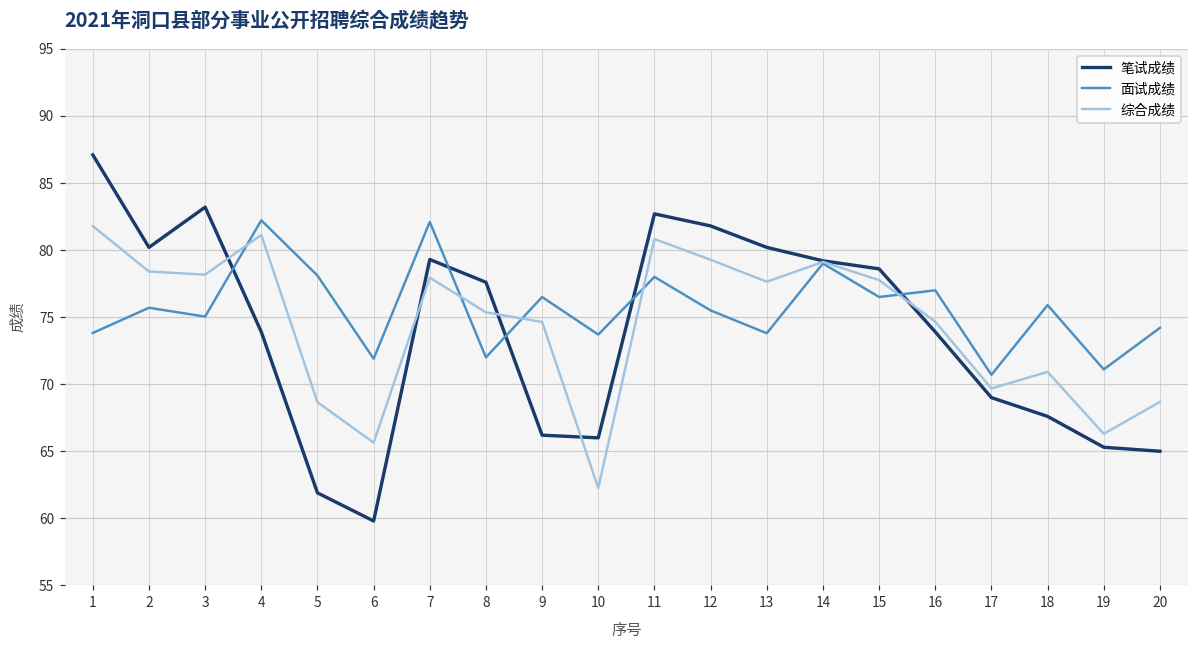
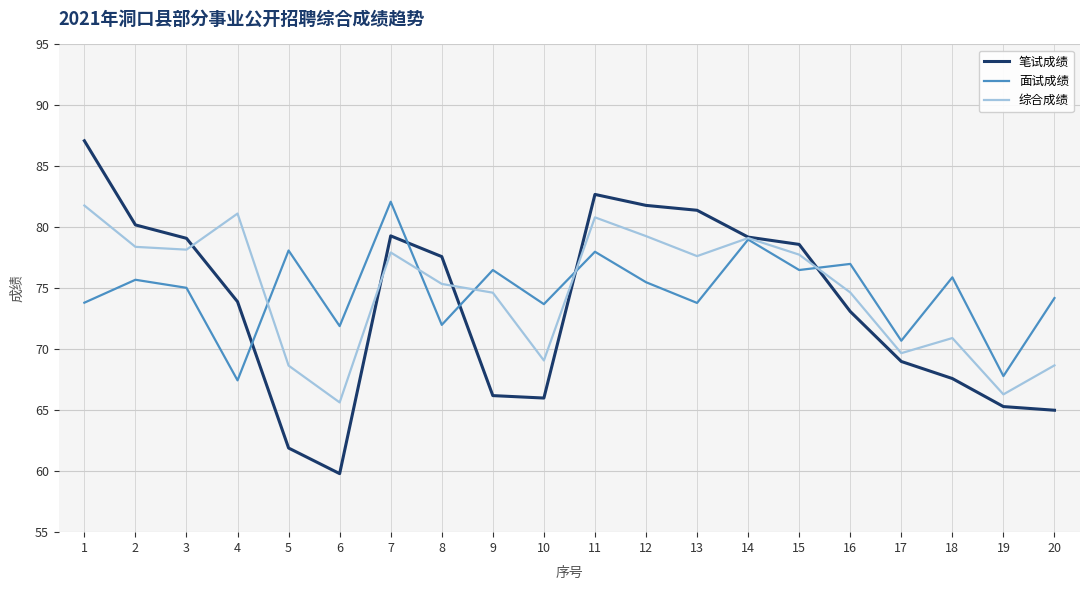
  {
    "笔试成绩": {
      "1": 87.1,
      "2": 80.2,
-     "3": 83.2,
+     "3": 79.1,
      "4": 73.9,
      "5": 61.9,
      "6": 59.8,
      "7": 79.3,
      "8": 77.6,
      "9": 66.2,
      "10": 66.0,
      "11": 82.7,
      "12": 81.8,
-     "13": 80.2,
+     "13": 81.4,
      "15": 78.6,
-     "16": 73.9,
+     "16": 73.1,
      "17": 69.0,
      "18": 67.6,
      "19": 65.3,
      "20": 65.0
    },
    "面试成绩": {
      "1": 73.8,
      "2": 75.7,
      "3": 75.0,
-     "4": 82.2,
+     "4": 67.5,
      "5": 78.1,
      "6": 71.9,
      "7": 82.1,
      "8": 72.0,
      "9": 76.5,
      "10": 73.7,
      "11": 78.0,
      "12": 75.5,
      "13": 73.8,
      "15": 76.5,
      "16": 77.0,
      "17": 70.7,
      "18": 75.9,
-     "19": 71.1,
+     "19": 67.8,
      "20": 74.2
    },
    "综合成绩": {
      "1": 81.8,
      "2": 78.4,
      "3": 78.2,
      "4": 81.1,
      "5": 68.7,
      "6": 65.6,
      "7": 77.9,
      "8": 75.4,
      "9": 74.6,
-     "10": 62.3,
+     "10": 69.1,
      "11": 80.8,
      "12": 79.3,
      "13": 77.6,
      "15": 77.8,
      "16": 74.7,
      "17": 69.7,
      "18": 70.9,
      "19": 66.3,
      "20": 68.7
    }
  }
